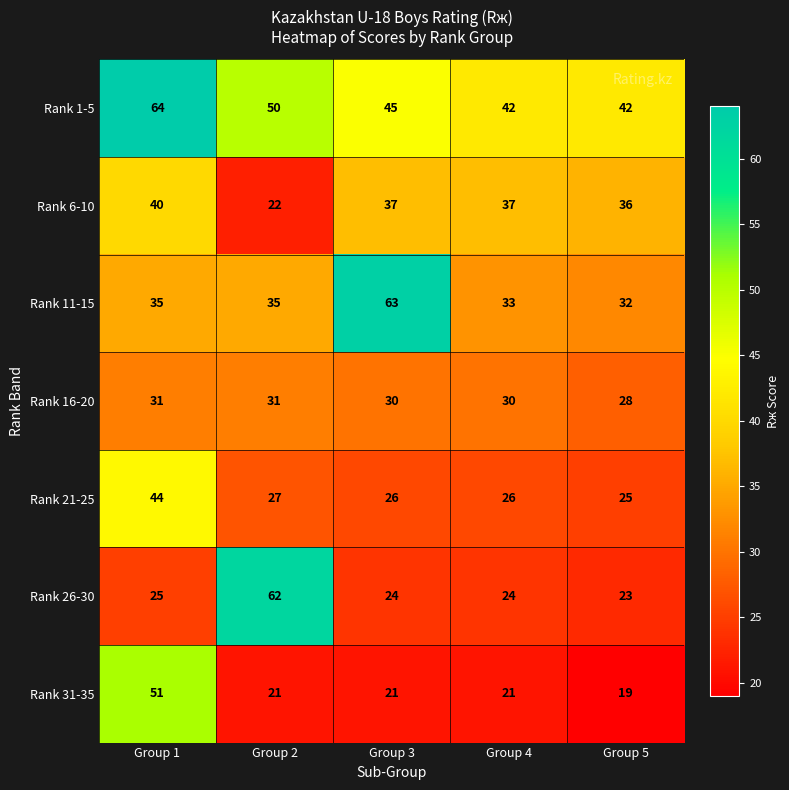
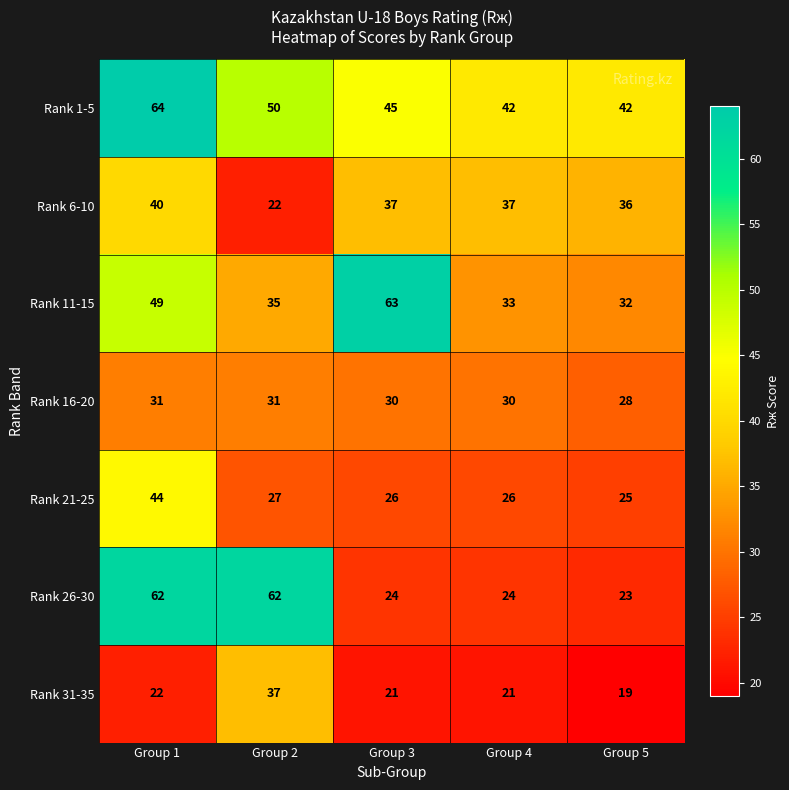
  {
    "Rank 1-5": {
      "Group 1": 64,
      "Group 2": 50,
      "Group 3": 45,
      "Group 4": 42
    },
    "Rank 6-10": {
      "Group 1": 40,
      "Group 2": 22,
      "Group 3": 37,
      "Group 4": 37,
      "Group 5": 36
    },
    "Rank 11-15": {
-     "Group 1": 35,
+     "Group 1": 49,
      "Group 2": 35,
      "Group 3": 63,
      "Group 4": 33,
      "Group 5": 32
    },
    "Rank 16-20": {
      "Group 1": 31,
      "Group 2": 31,
      "Group 3": 30,
      "Group 4": 30,
      "Group 5": 28
    },
    "Rank 21-25": {
      "Group 1": 44,
      "Group 2": 27,
      "Group 3": 26,
      "Group 4": 26,
      "Group 5": 25
    },
    "Rank 26-30": {
-     "Group 1": 25,
+     "Group 1": 62,
      "Group 2": 62,
      "Group 3": 24,
      "Group 4": 24,
      "Group 5": 23
    },
    "Rank 31-35": {
-     "Group 1": 51,
-     "Group 2": 21,
+     "Group 1": 22,
+     "Group 2": 37,
      "Group 3": 21,
      "Group 4": 21,
      "Group 5": 19
    }
  }
